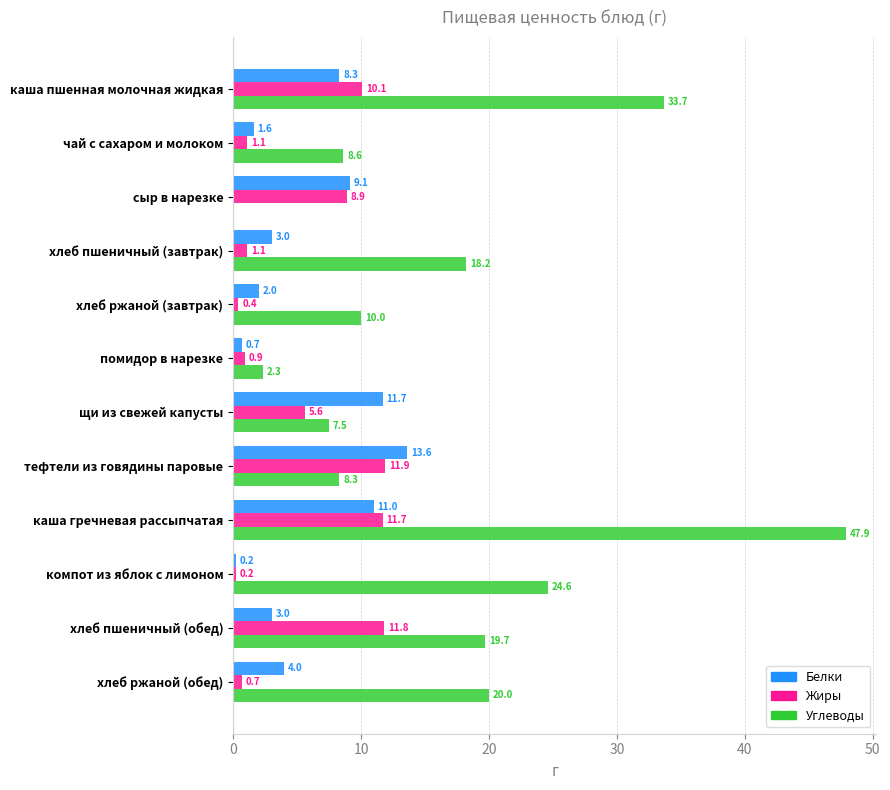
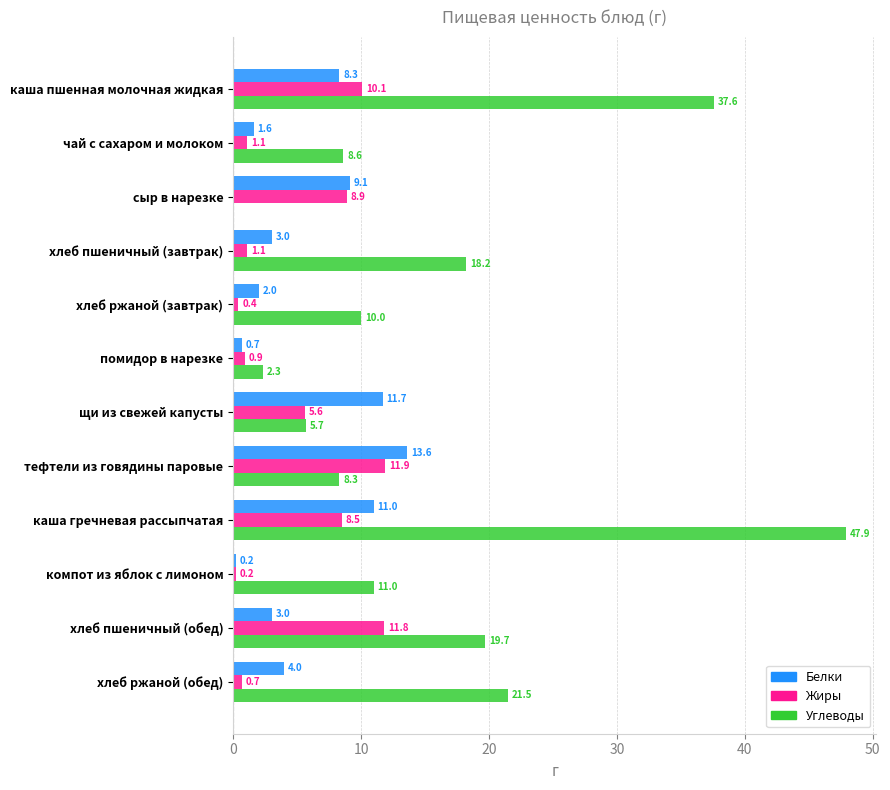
  {
    "Белки": {
      "каша пшенная молочная жидкая": 8.3,
      "чай с сахаром и молоком": 1.6,
      "сыр в нарезке": 9.1,
      "хлеб пшеничный (завтрак)": 3.0,
      "хлеб ржаной (завтрак)": 2.0,
      "помидор в нарезке": 0.7,
      "щи из свежей капусты": 11.7,
      "тефтели из говядины паровые": 13.6,
      "каша гречневая рассыпчатая": 11.0,
      "компот из яблок с лимоном": 0.2,
      "хлеб пшеничный (обед)": 3.0,
      "хлеб ржаной (обед)": 4.0
    },
    "Жиры": {
      "каша пшенная молочная жидкая": 10.1,
      "чай с сахаром и молоком": 1.1,
      "сыр в нарезке": 8.9,
      "хлеб пшеничный (завтрак)": 1.1,
      "хлеб ржаной (завтрак)": 0.4,
      "помидор в нарезке": 0.9,
      "щи из свежей капусты": 5.6,
      "тефтели из говядины паровые": 11.9,
-     "каша гречневая рассыпчатая": 11.7,
+     "каша гречневая рассыпчатая": 8.5,
      "компот из яблок с лимоном": 0.2,
      "хлеб пшеничный (обед)": 11.8,
      "хлеб ржаной (обед)": 0.7
    },
    "Углеводы": {
-     "каша пшенная молочная жидкая": 33.7,
+     "каша пшенная молочная жидкая": 37.6,
      "чай с сахаром и молоком": 8.6,
      "хлеб пшеничный (завтрак)": 18.2,
      "хлеб ржаной (завтрак)": 10.0,
      "помидор в нарезке": 2.3,
-     "щи из свежей капусты": 7.5,
+     "щи из свежей капусты": 5.7,
      "тефтели из говядины паровые": 8.3,
      "каша гречневая рассыпчатая": 47.9,
-     "компот из яблок с лимоном": 24.6,
+     "компот из яблок с лимоном": 11.0,
      "хлеб пшеничный (обед)": 19.7,
-     "хлеб ржаной (обед)": 20.0
+     "хлеб ржаной (обед)": 21.5
    }
  }
